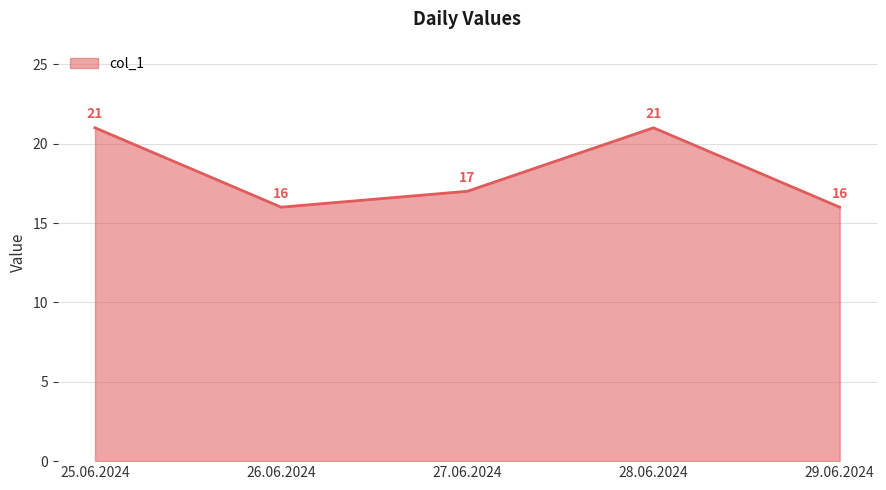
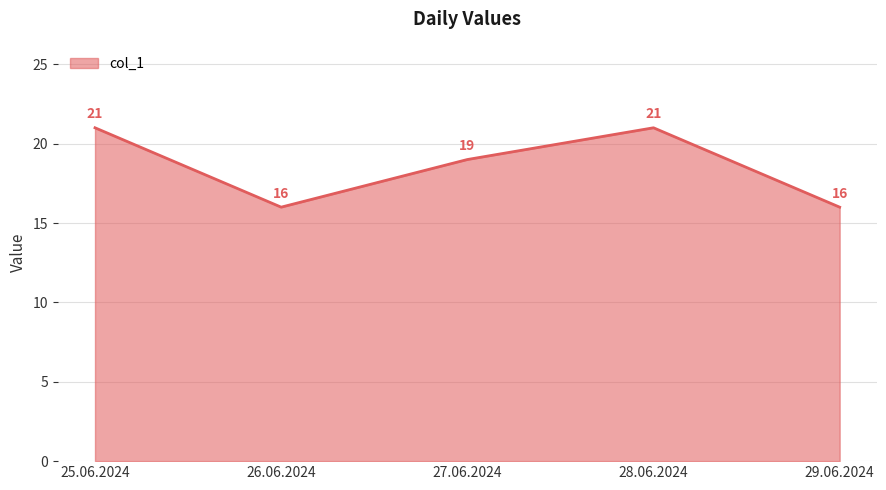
  {
    "25.06.2024": 21,
    "26.06.2024": 16,
-   "27.06.2024": 17,
+   "27.06.2024": 19,
    "28.06.2024": 21,
    "29.06.2024": 16
  }
